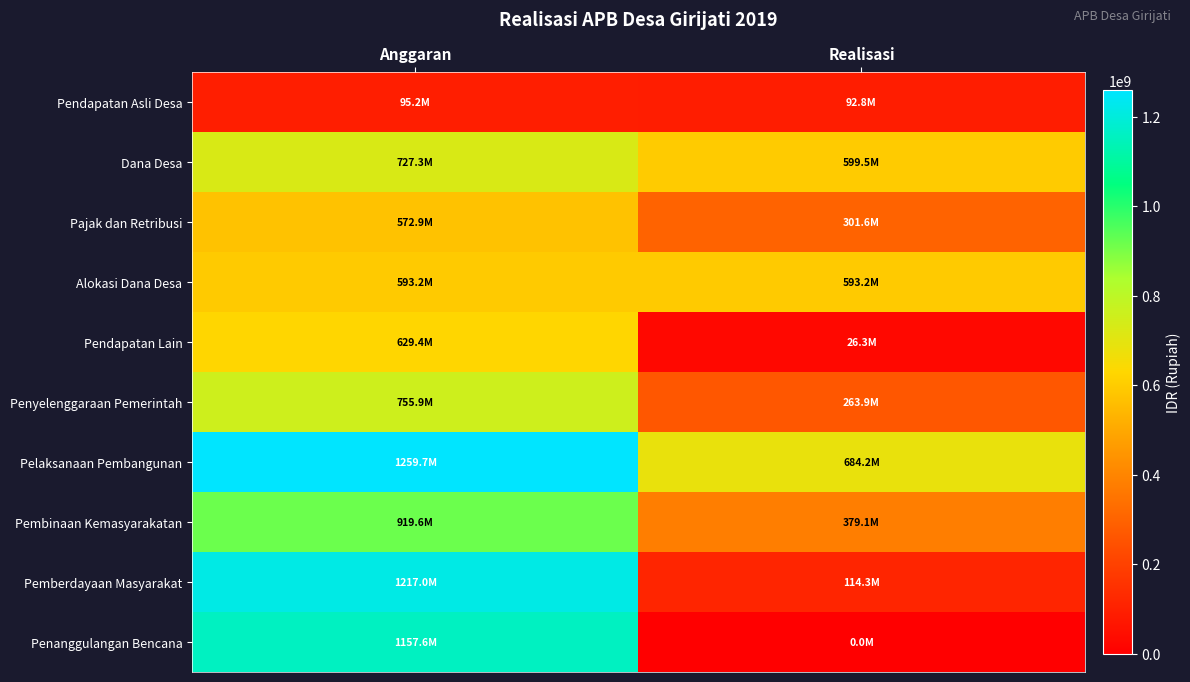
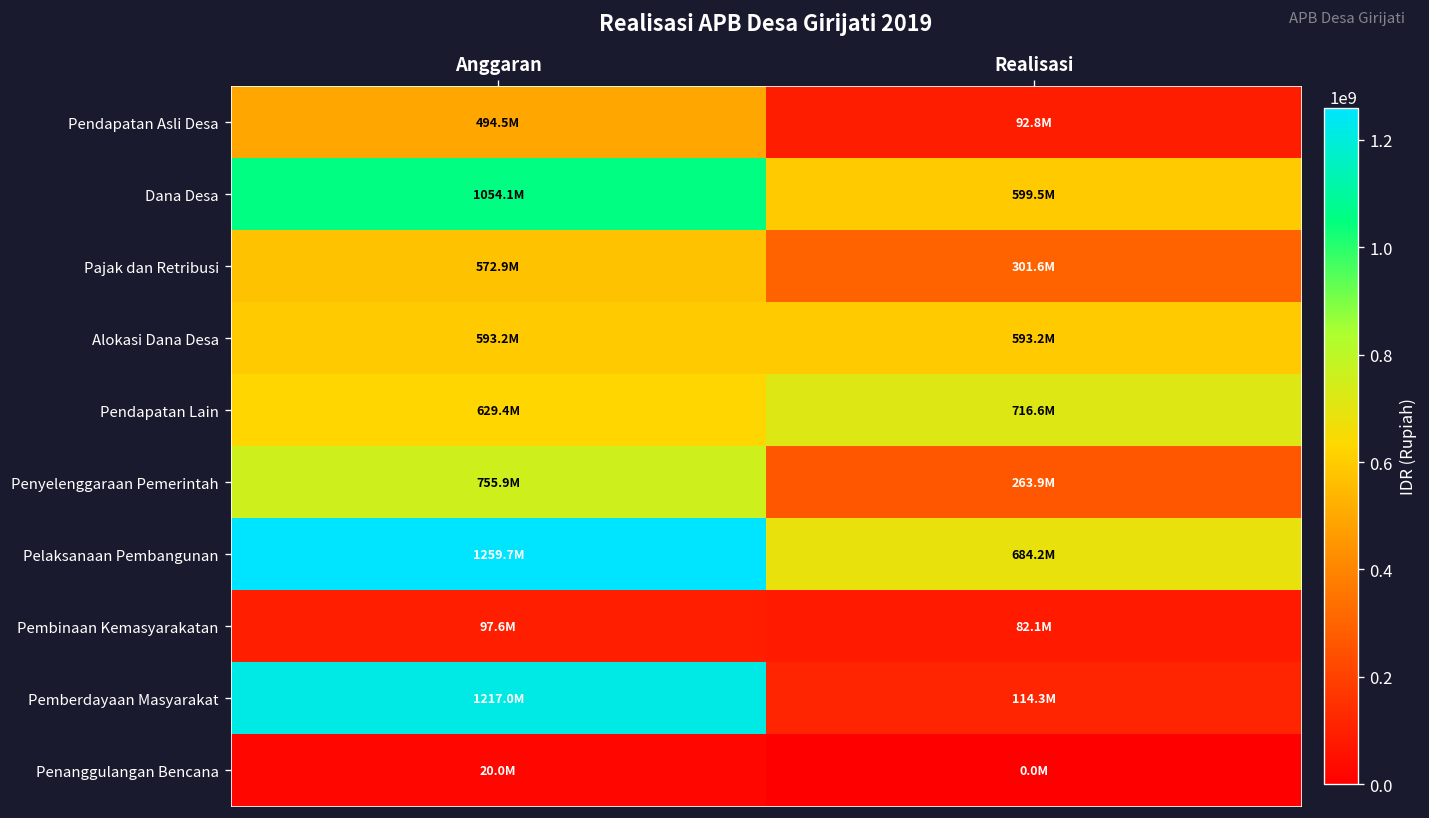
  {
    "Pendapatan Asli Desa": {
-     "Anggaran": "95.2M",
+     "Anggaran": "494.5M",
      "Realisasi": "92.8M"
    },
    "Dana Desa": {
-     "Anggaran": "727.3M",
+     "Anggaran": "1054.1M",
      "Realisasi": "599.5M"
    },
    "Pajak dan Retribusi": {
      "Anggaran": "572.9M",
      "Realisasi": "301.6M"
    },
    "Alokasi Dana Desa": {
      "Anggaran": "593.2M",
      "Realisasi": "593.2M"
    },
    "Pendapatan Lain": {
      "Anggaran": "629.4M",
-     "Realisasi": "26.3M"
+     "Realisasi": "716.6M"
    },
    "Penyelenggaraan Pemerintah": {
      "Anggaran": "755.9M",
      "Realisasi": "263.9M"
    },
    "Pelaksanaan Pembangunan": {
      "Anggaran": "1259.7M",
      "Realisasi": "684.2M"
    },
    "Pembinaan Kemasyarakatan": {
-     "Anggaran": "919.6M",
-     "Realisasi": "379.1M"
+     "Anggaran": "97.6M",
+     "Realisasi": "82.1M"
    },
    "Pemberdayaan Masyarakat": {
      "Anggaran": "1217.0M",
      "Realisasi": "114.3M"
    },
    "Penanggulangan Bencana": {
-     "Anggaran": "1157.6M",
+     "Anggaran": "20.0M",
      "Realisasi": "0.0M"
    }
  }
